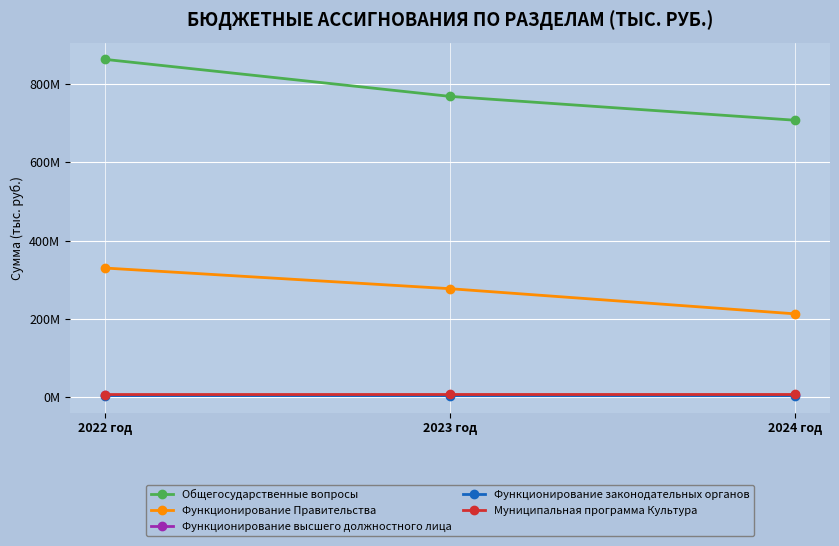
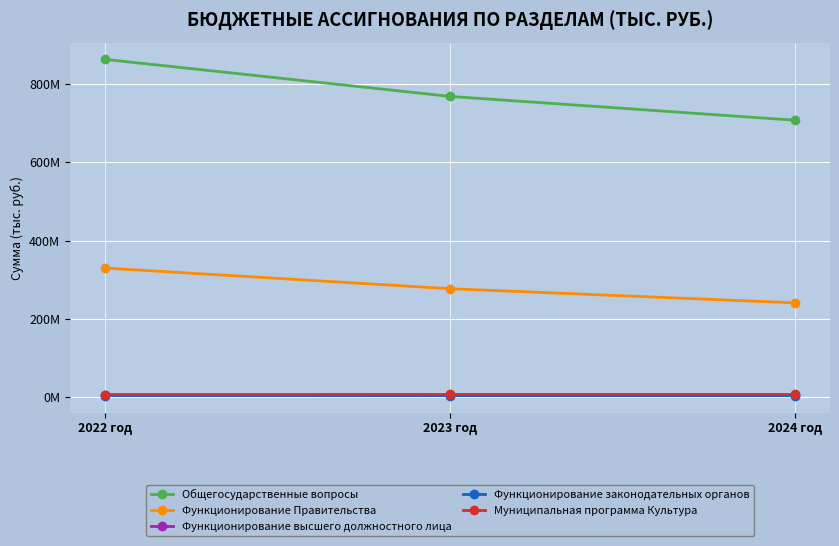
  {
    "Общегосударственные вопросы": {
      "2022 год": 860000000,
      "2023 год": 770000000,
      "2024 год": 710000000
    },
    "Функционирование Правительства": {
      "2022 год": 330000000,
      "2023 год": 280000000,
-     "2024 год": 210000000
+     "2024 год": 240000000
    }
  }
